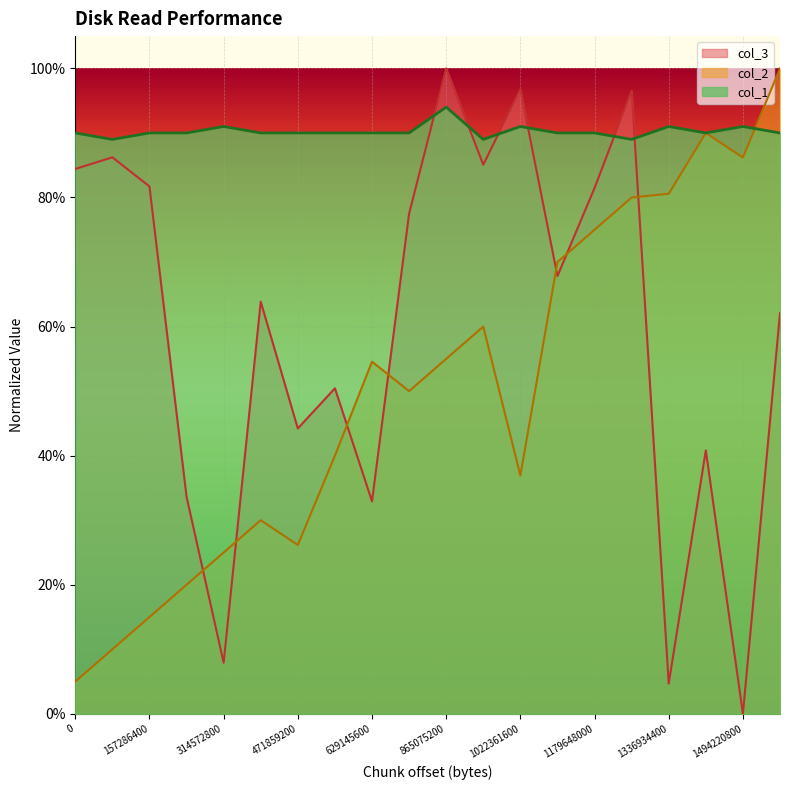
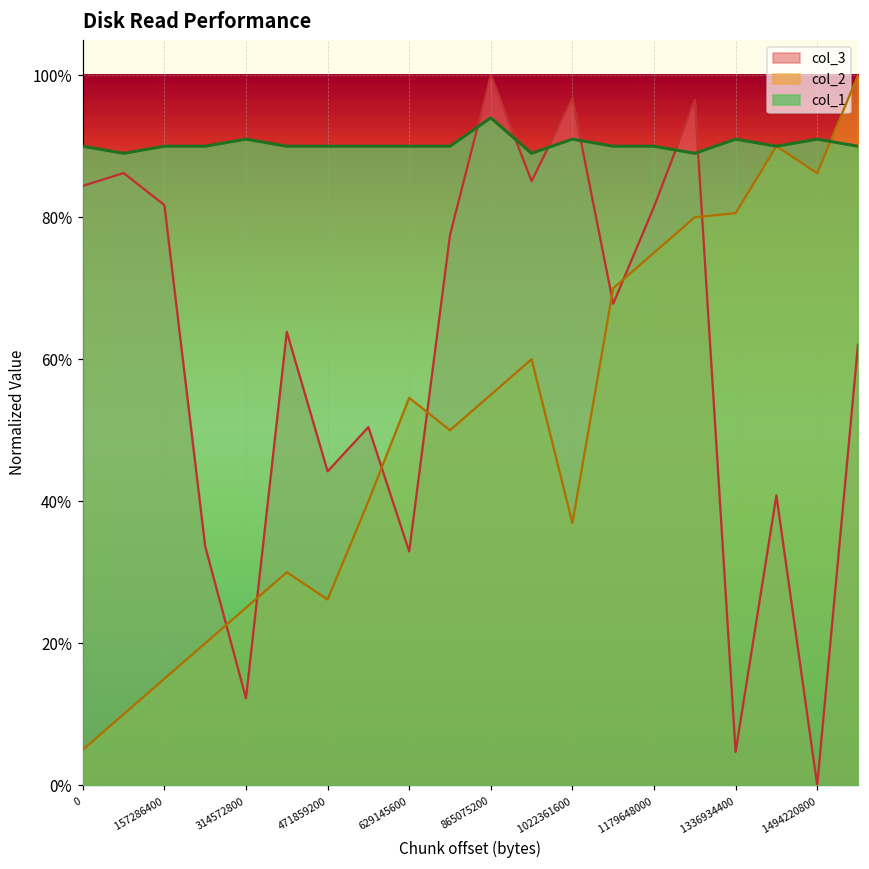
  {
    "col_3": {
      "0": "84%",
      "157286400": "82%",
-     "314572800": "8%",
+     "314572800": "12%",
      "471859200": "44%",
      "629145600": "33%",
      "865075200": "100%",
      "1022361600": "97%",
      "1179648000": "81%",
      "1336934400": "5%",
      "1494220800": "0%"
    },
    "col_2": {
      "0": "5%",
      "157286400": "15%",
      "314572800": "25%",
      "471859200": "26%",
      "629145600": "55%",
      "865075200": "55%",
      "1022361600": "37%",
      "1179648000": "75%",
      "1336934400": "81%",
      "1494220800": "86%"
    },
    "col_1": {
      "0": "90%",
      "157286400": "90%",
      "314572800": "91%",
      "471859200": "90%",
      "629145600": "90%",
      "865075200": "94%",
      "1022361600": "91%",
      "1179648000": "90%",
      "1336934400": "91%",
      "1494220800": "91%"
    }
  }
